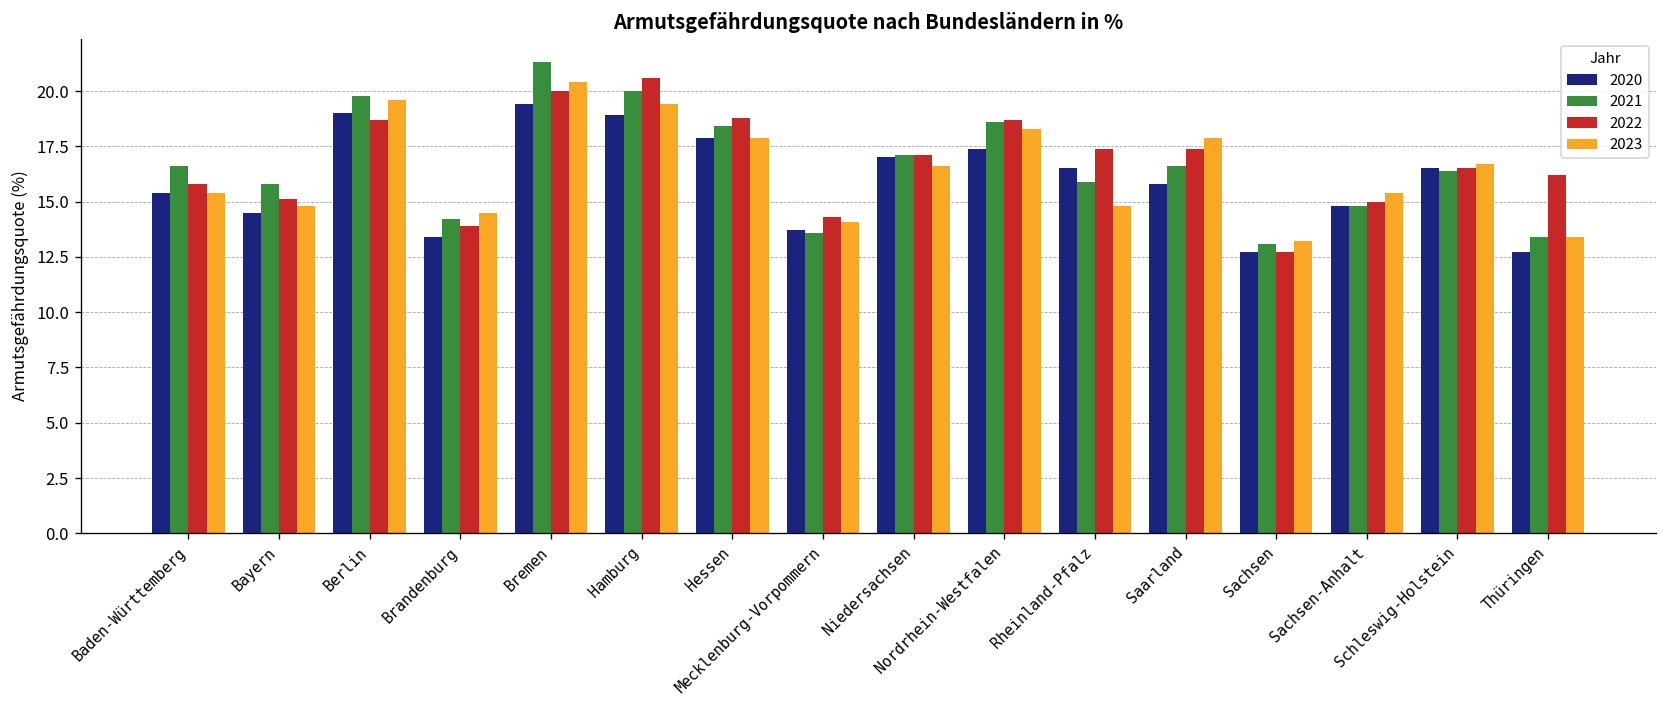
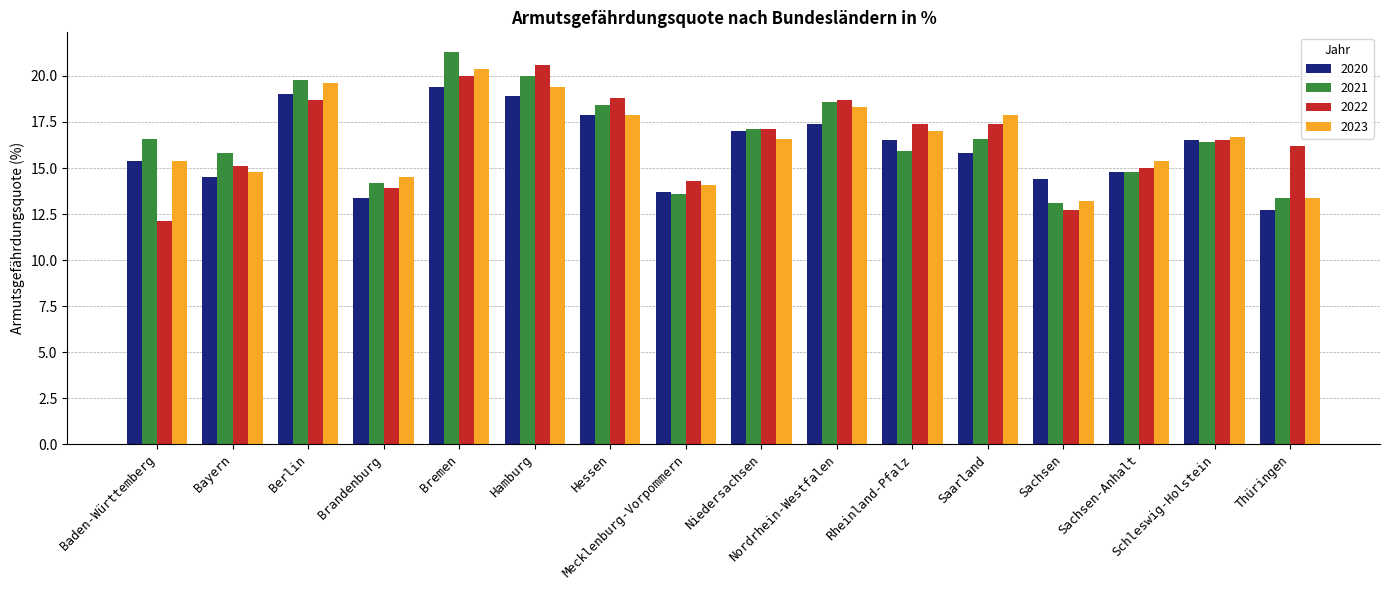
  {
    "2020": {
      "Baden-Württemberg": 15.4,
      "Bayern": 14.5,
      "Berlin": 19.0,
      "Brandenburg": 13.4,
      "Bremen": 19.4,
      "Hamburg": 18.9,
      "Hessen": 17.9,
      "Mecklenburg-Vorpommern": 13.7,
      "Niedersachsen": 17.0,
      "Nordrhein-Westfalen": 17.4,
      "Rheinland-Pfalz": 16.5,
      "Saarland": 15.8,
-     "Sachsen": 12.7,
+     "Sachsen": 14.4,
      "Sachsen-Anhalt": 14.8,
      "Schleswig-Holstein": 16.5,
      "Thüringen": 12.7
    },
    "2021": {
      "Baden-Württemberg": 16.6,
      "Bayern": 15.8,
      "Berlin": 19.8,
      "Brandenburg": 14.2,
      "Bremen": 21.3,
      "Hamburg": 20.0,
      "Hessen": 18.4,
      "Mecklenburg-Vorpommern": 13.6,
      "Niedersachsen": 17.1,
      "Nordrhein-Westfalen": 18.6,
      "Rheinland-Pfalz": 15.9,
      "Saarland": 16.6,
      "Sachsen": 13.1,
      "Sachsen-Anhalt": 14.8,
      "Schleswig-Holstein": 16.4,
      "Thüringen": 13.4
    },
    "2022": {
-     "Baden-Württemberg": 15.8,
+     "Baden-Württemberg": 12.1,
      "Bayern": 15.1,
      "Berlin": 18.7,
      "Brandenburg": 13.9,
      "Bremen": 20.0,
      "Hamburg": 20.6,
      "Hessen": 18.8,
      "Mecklenburg-Vorpommern": 14.3,
      "Niedersachsen": 17.1,
      "Nordrhein-Westfalen": 18.7,
      "Rheinland-Pfalz": 17.4,
      "Saarland": 17.4,
      "Sachsen": 12.7,
      "Sachsen-Anhalt": 15.0,
      "Schleswig-Holstein": 16.5,
      "Thüringen": 16.2
    },
    "2023": {
      "Baden-Württemberg": 15.4,
      "Bayern": 14.8,
      "Berlin": 19.6,
      "Brandenburg": 14.5,
      "Bremen": 20.4,
      "Hamburg": 19.4,
      "Hessen": 17.9,
      "Mecklenburg-Vorpommern": 14.1,
      "Niedersachsen": 16.6,
      "Nordrhein-Westfalen": 18.3,
-     "Rheinland-Pfalz": 14.8,
+     "Rheinland-Pfalz": 17.0,
      "Saarland": 17.9,
      "Sachsen": 13.2,
      "Sachsen-Anhalt": 15.4,
      "Schleswig-Holstein": 16.7,
      "Thüringen": 13.4
    }
  }
